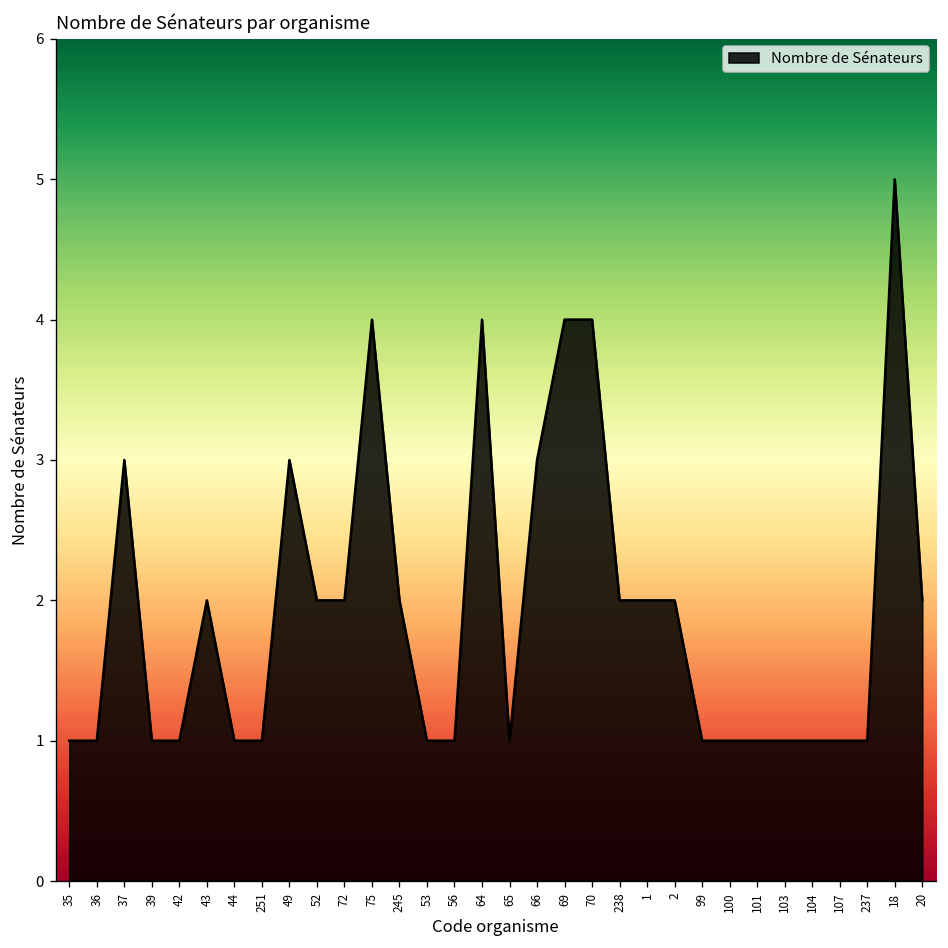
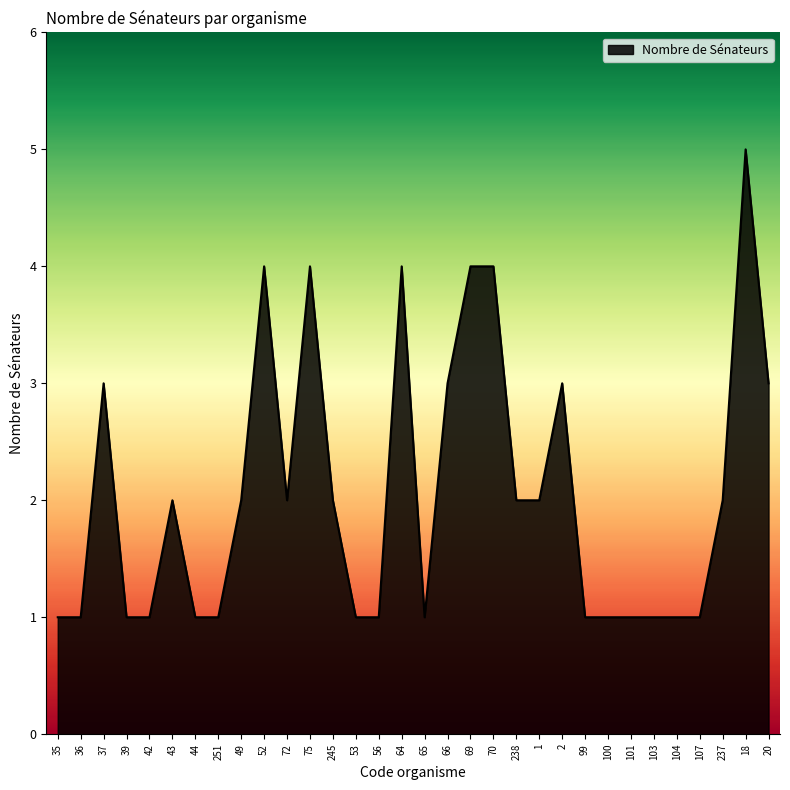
  {
    "35": 1,
    "36": 1,
    "37": 3,
    "39": 1,
    "42": 1,
    "43": 2,
    "44": 1,
    "251": 1,
-   "49": 3,
-   "52": 2,
+   "49": 2,
+   "52": 4,
    "72": 2,
    "75": 4,
    "245": 2,
    "53": 1,
    "56": 1,
    "64": 4,
    "65": 1,
    "66": 3,
    "69": 4,
    "70": 4,
    "238": 2,
    "1": 2,
-   "2": 2,
+   "2": 3,
    "99": 1,
    "100": 1,
    "101": 1,
    "103": 1,
    "104": 1,
    "107": 1,
-   "237": 1,
+   "237": 2,
    "18": 5,
-   "20": 2
+   "20": 3
  }
